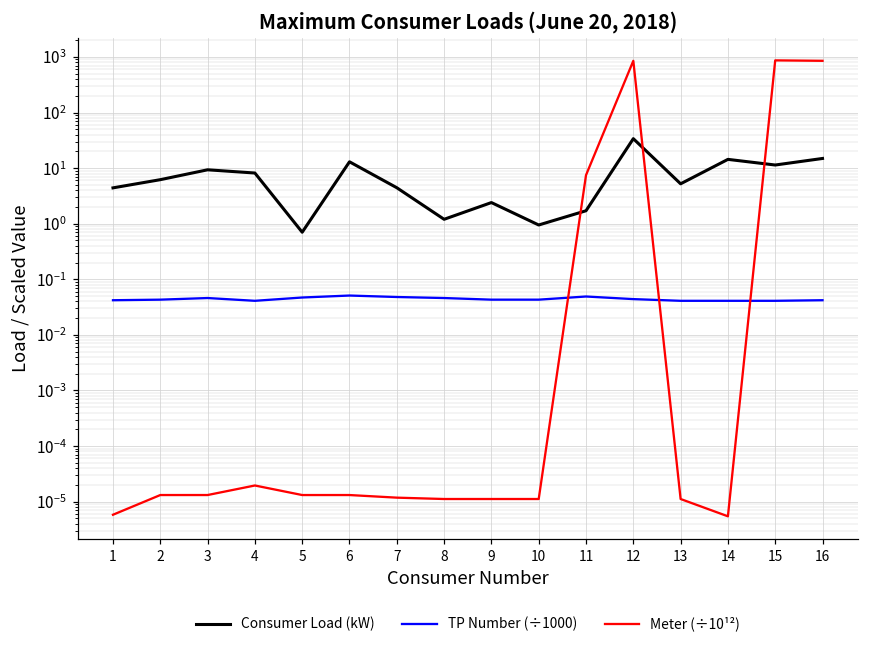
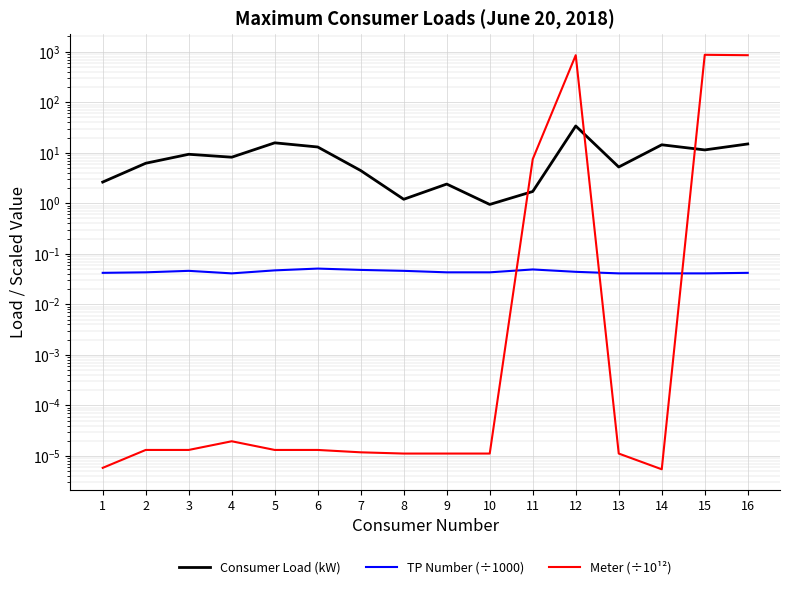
  {
    "Consumer Load (kW)": {
-     "1": 4,
+     "1": 3,
      "2": 6,
      "3": 9,
      "4": 8,
-     "5": 0.7,
+     "5": 16,
      "6": 13,
      "7": 4,
      "8": 1.2,
      "9": 2,
      "10": 0.9,
      "11": 1.7,
      "12": 30,
      "13": 5,
      "14": 14,
      "15": 11,
      "16": 15
    },
    "TP Number (÷1000)": {
      "1": 0.04,
      "2": 0.04,
      "3": 0.05,
      "4": 0.04,
      "5": 0.05,
      "6": 0.05,
      "7": 0.05,
      "8": 0.05,
      "9": 0.04,
      "10": 0.04,
      "11": 0.05,
      "12": 0.04,
      "13": 0.04,
      "14": 0.04,
      "15": 0.04,
      "16": 0.04
    },
    "Meter (÷10¹²)": {
      "1": 0.000006,
      "2": 0.000013,
      "3": 0.000013,
      "4": 0.000020,
      "5": 0.000013,
      "6": 0.000013,
      "7": 0.000012,
      "8": 0.000011,
      "9": 0.000011,
      "10": 0.000011,
      "11": 7,
      "12": 900,
      "13": 0.000011,
      "14": 0.000005,
      "15": 900,
      "16": 900
    }
  }
